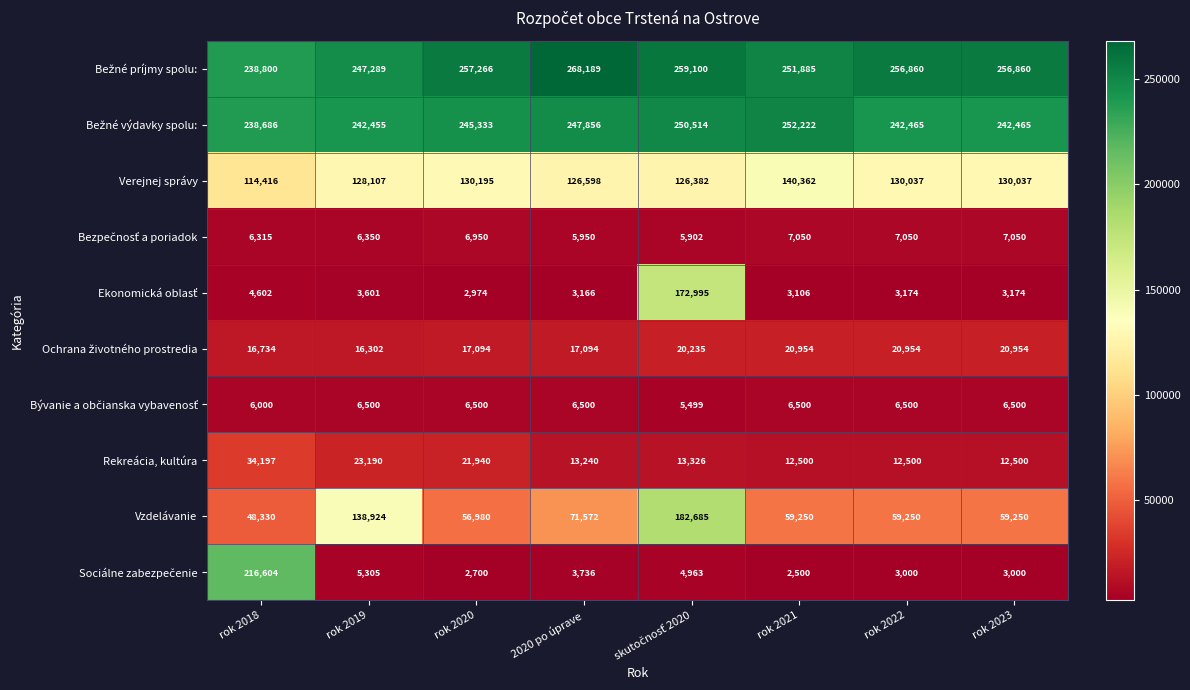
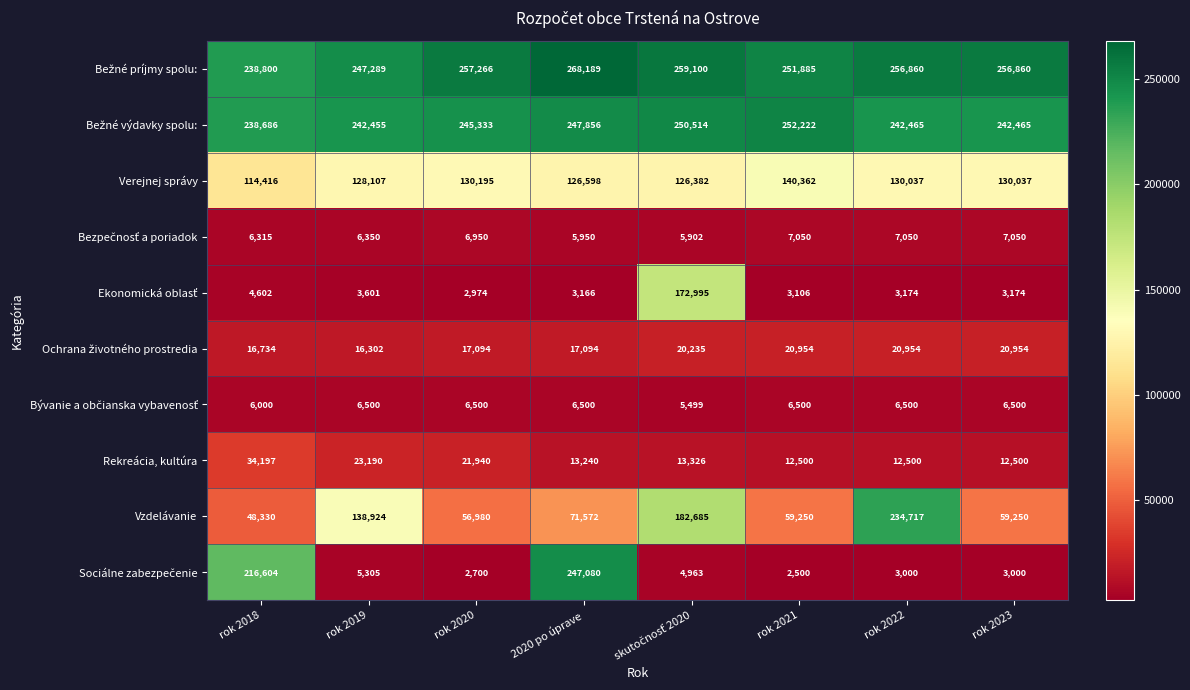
  {
    "Bežné príjmy spolu:": {
      "rok 2018": "238,800",
      "rok 2019": "247,289",
      "rok 2020": "257,266",
      "2020 po úprave": "268,189",
      "skutočnosť 2020": "259,100",
      "rok 2021": "251,885",
      "rok 2022": "256,860",
      "rok 2023": "256,860"
    },
    "Bežné výdavky spolu:": {
      "rok 2018": "238,686",
      "rok 2019": "242,455",
      "rok 2020": "245,333",
      "2020 po úprave": "247,856",
      "skutočnosť 2020": "250,514",
      "rok 2021": "252,222",
      "rok 2022": "242,465",
      "rok 2023": "242,465"
    },
    "Verejnej správy": {
      "rok 2018": "114,416",
      "rok 2019": "128,107",
      "rok 2020": "130,195",
      "2020 po úprave": "126,598",
      "skutočnosť 2020": "126,382",
      "rok 2021": "140,362",
      "rok 2022": "130,037",
      "rok 2023": "130,037"
    },
    "Bezpečnosť a poriadok": {
      "rok 2018": "6,315",
      "rok 2019": "6,350",
      "rok 2020": "6,950",
      "2020 po úprave": "5,950",
      "skutočnosť 2020": "5,902",
      "rok 2021": "7,050",
      "rok 2022": "7,050",
      "rok 2023": "7,050"
    },
    "Ekonomická oblasť": {
      "rok 2018": "4,602",
      "rok 2019": "3,601",
      "rok 2020": "2,974",
      "2020 po úprave": "3,166",
      "skutočnosť 2020": "172,995",
      "rok 2021": "3,106",
      "rok 2022": "3,174",
      "rok 2023": "3,174"
    },
    "Ochrana životného prostredia": {
      "rok 2018": "16,734",
      "rok 2019": "16,302",
      "rok 2020": "17,094",
      "2020 po úprave": "17,094",
      "skutočnosť 2020": "20,235",
      "rok 2021": "20,954",
      "rok 2022": "20,954",
      "rok 2023": "20,954"
    },
    "Bývanie a občianska vybavenosť": {
      "rok 2018": "6,000",
      "rok 2019": "6,500",
      "rok 2020": "6,500",
      "2020 po úprave": "6,500",
      "skutočnosť 2020": "5,499",
      "rok 2021": "6,500",
      "rok 2022": "6,500",
      "rok 2023": "6,500"
    },
    "Rekreácia, kultúra": {
      "rok 2018": "34,197",
      "rok 2019": "23,190",
      "rok 2020": "21,940",
      "2020 po úprave": "13,240",
      "skutočnosť 2020": "13,326",
      "rok 2021": "12,500",
      "rok 2022": "12,500",
      "rok 2023": "12,500"
    },
    "Vzdelávanie": {
      "rok 2018": "48,330",
      "rok 2019": "138,924",
      "rok 2020": "56,980",
      "2020 po úprave": "71,572",
      "skutočnosť 2020": "182,685",
      "rok 2021": "59,250",
-     "rok 2022": "59,250",
+     "rok 2022": "234,717",
      "rok 2023": "59,250"
    },
    "Sociálne zabezpečenie": {
      "rok 2018": "216,604",
      "rok 2019": "5,305",
      "rok 2020": "2,700",
-     "2020 po úprave": "3,736",
+     "2020 po úprave": "247,080",
      "skutočnosť 2020": "4,963",
      "rok 2021": "2,500",
      "rok 2022": "3,000",
      "rok 2023": "3,000"
    }
  }
